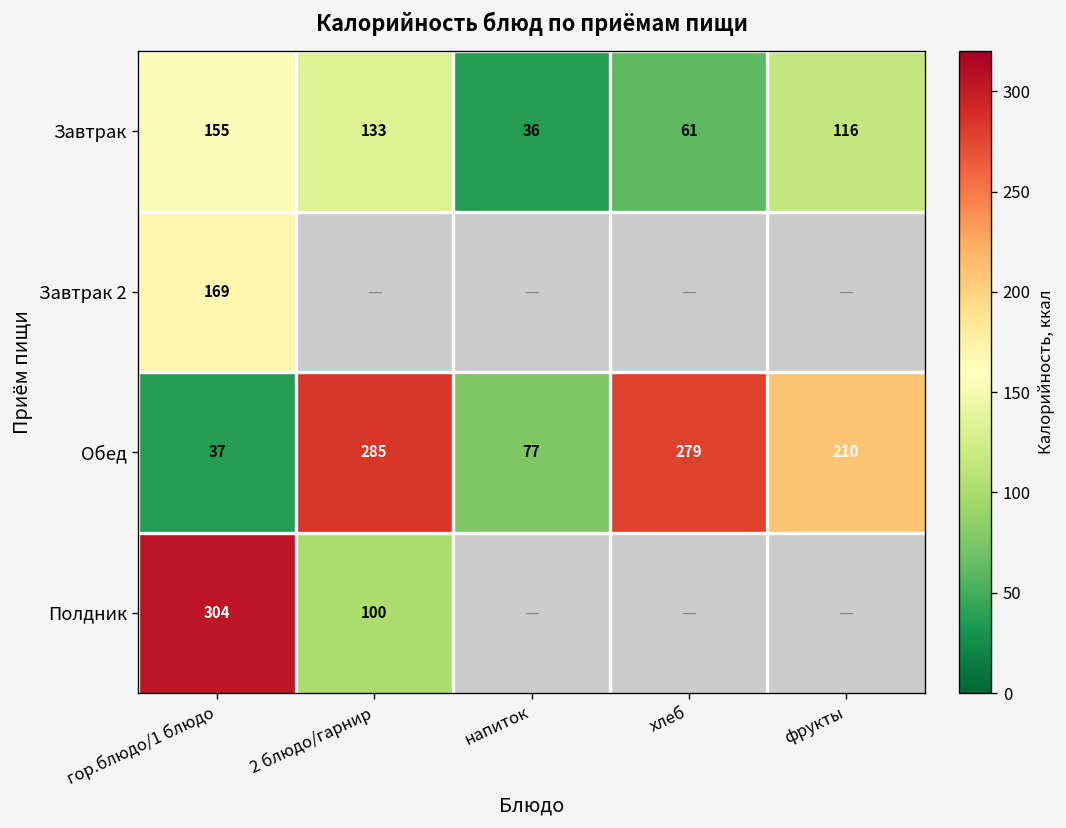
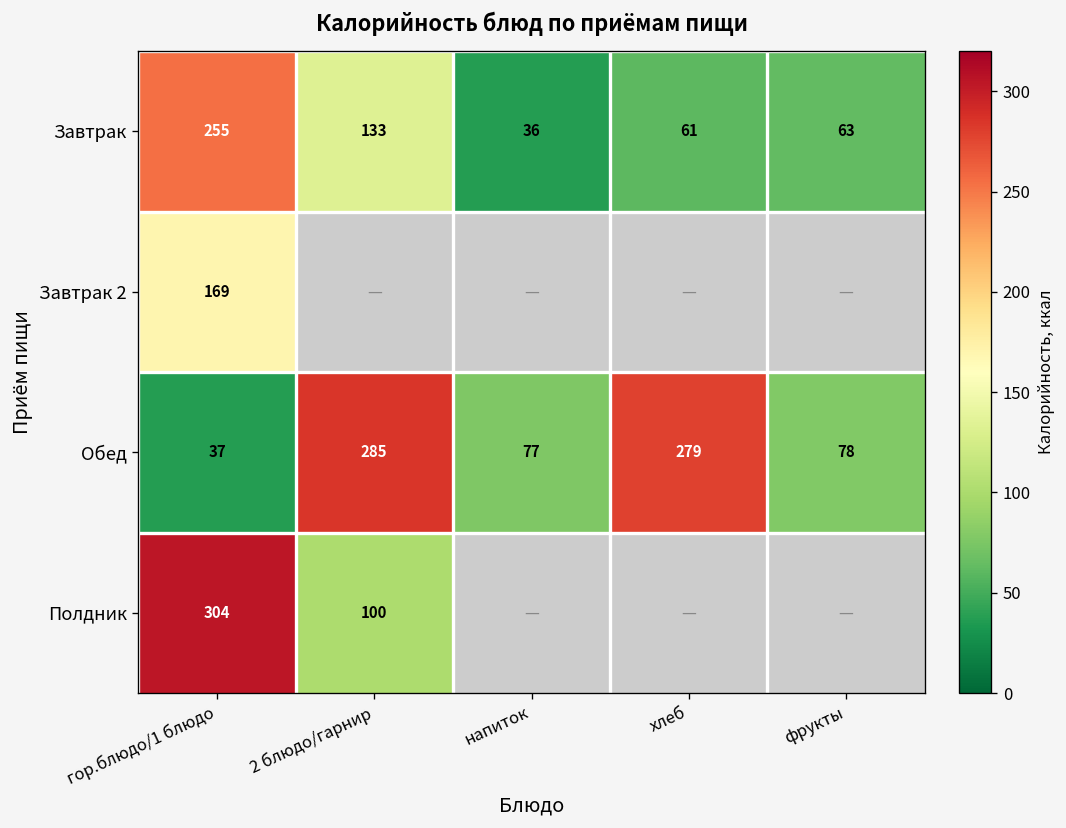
  {
    "Завтрак": {
-     "гор.блюдо/1 блюдо": 155,
+     "гор.блюдо/1 блюдо": 255,
      "2 блюдо/гарнир": 133,
      "напиток": 36,
      "хлеб": 61,
-     "фрукты": 116
+     "фрукты": 63
    },
    "Завтрак 2": {
      "гор.блюдо/1 блюдо": 169
    },
    "Обед": {
      "гор.блюдо/1 блюдо": 37,
      "2 блюдо/гарнир": 285,
      "напиток": 77,
      "хлеб": 279,
-     "фрукты": 210
+     "фрукты": 78
    },
    "Полдник": {
      "гор.блюдо/1 блюдо": 304,
      "2 блюдо/гарнир": 100
    }
  }
